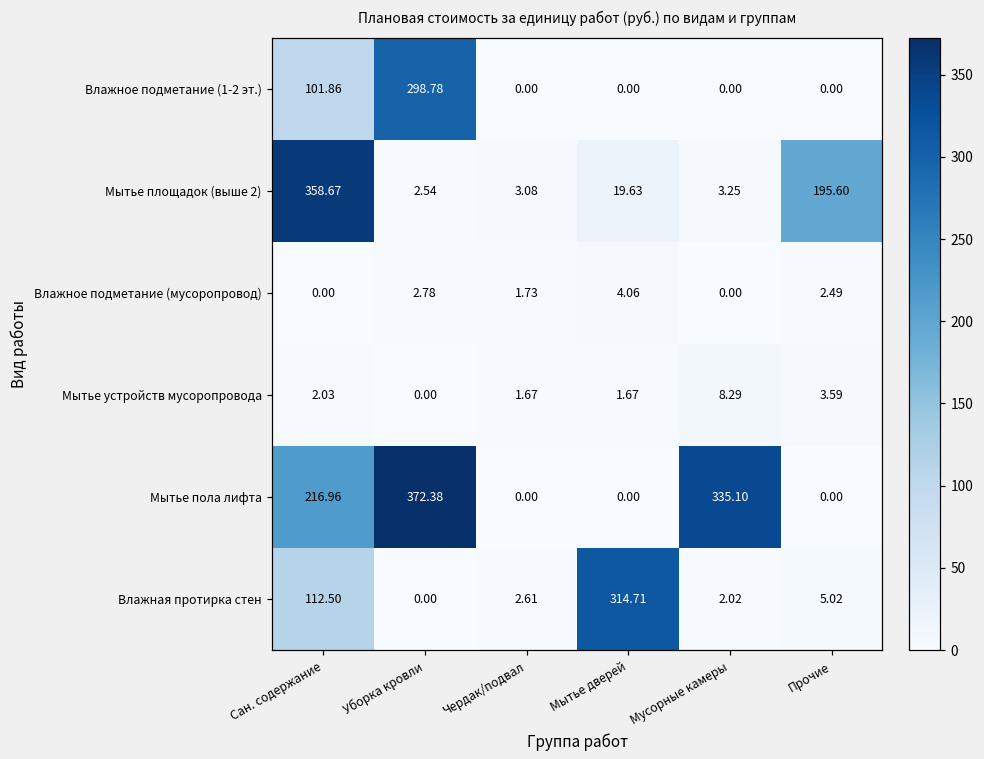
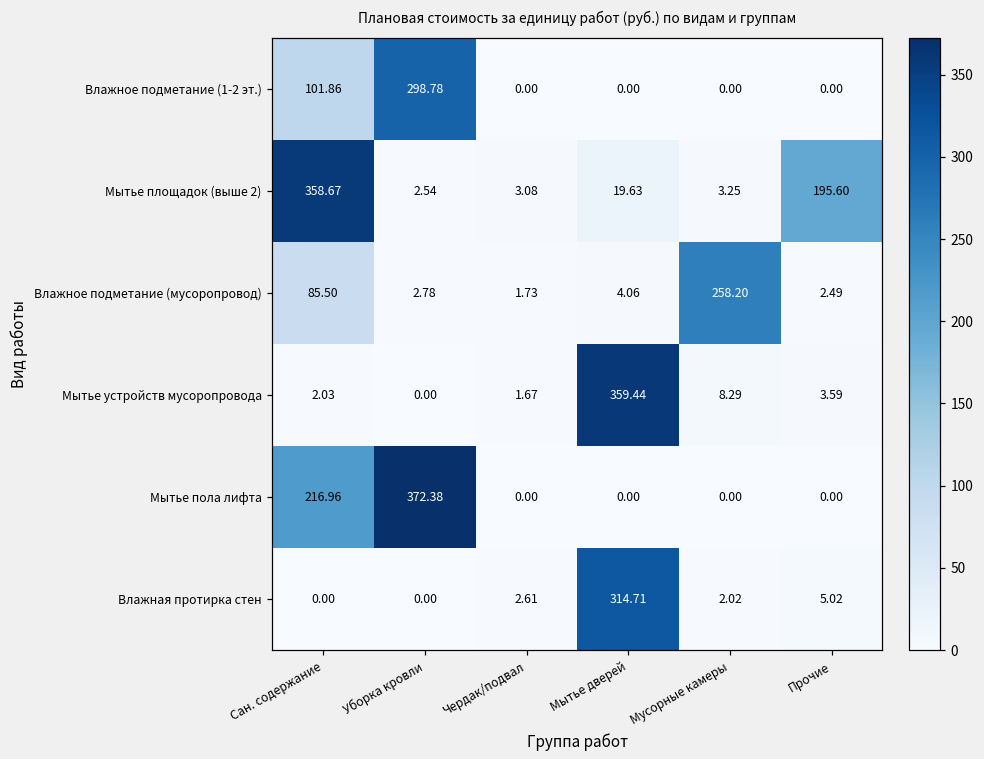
  {
    "Влажное подметание (1-2 эт.)": {
      "Сан. содержание": 101.86,
      "Уборка кровли": 298.78,
      "Чердак/подвал": 0.00,
      "Мытье дверей": 0.00,
      "Мусорные камеры": 0.00,
      "Прочие": 0.00
    },
    "Мытье площадок (выше 2)": {
      "Сан. содержание": 358.67,
      "Уборка кровли": 2.54,
      "Чердак/подвал": 3.08,
      "Мытье дверей": 19.63,
      "Мусорные камеры": 3.25,
      "Прочие": 195.60
    },
    "Влажное подметание (мусоропровод)": {
-     "Сан. содержание": 0.00,
+     "Сан. содержание": 85.50,
      "Уборка кровли": 2.78,
      "Чердак/подвал": 1.73,
      "Мытье дверей": 4.06,
-     "Мусорные камеры": 0.00,
+     "Мусорные камеры": 258.20,
      "Прочие": 2.49
    },
    "Мытье устройств мусоропровода": {
      "Сан. содержание": 2.03,
      "Уборка кровли": 0.00,
      "Чердак/подвал": 1.67,
-     "Мытье дверей": 1.67,
+     "Мытье дверей": 359.44,
      "Мусорные камеры": 8.29,
      "Прочие": 3.59
    },
    "Мытье пола лифта": {
      "Сан. содержание": 216.96,
      "Уборка кровли": 372.38,
      "Чердак/подвал": 0.00,
      "Мытье дверей": 0.00,
-     "Мусорные камеры": 335.10,
+     "Мусорные камеры": 0.00,
      "Прочие": 0.00
    },
    "Влажная протирка стен": {
-     "Сан. содержание": 112.50,
+     "Сан. содержание": 0.00,
      "Уборка кровли": 0.00,
      "Чердак/подвал": 2.61,
      "Мытье дверей": 314.71,
      "Мусорные камеры": 2.02,
      "Прочие": 5.02
    }
  }
